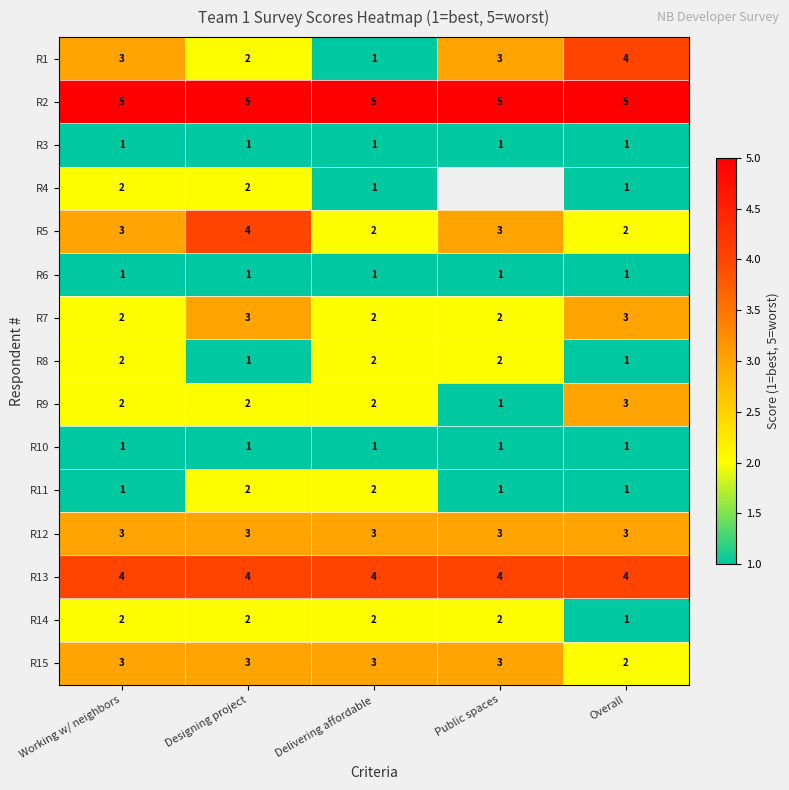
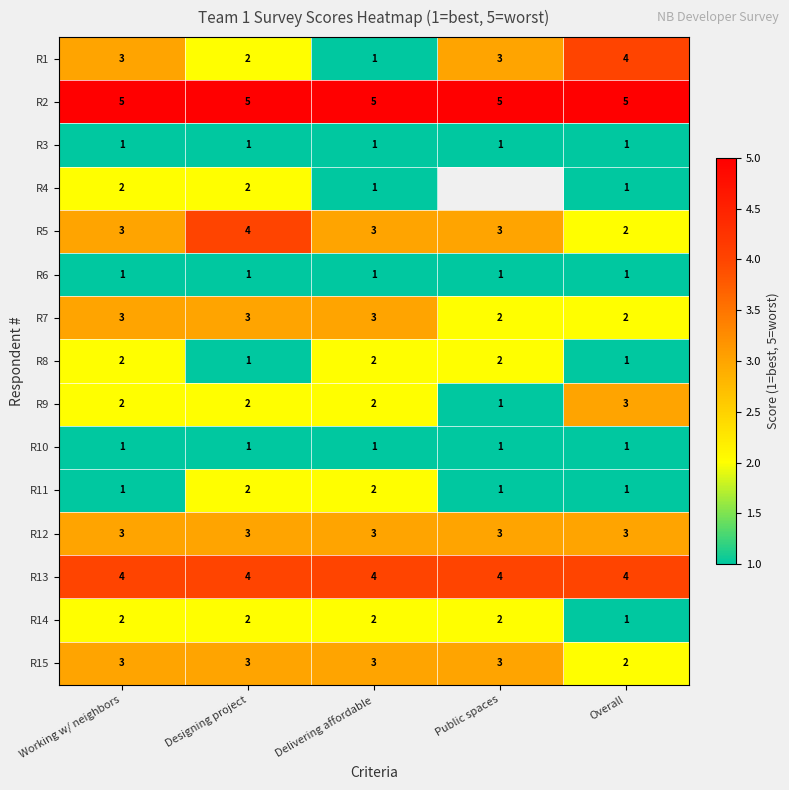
  {
    "R1": {
      "Working w/ neighbors": 3,
      "Designing project": 2,
      "Delivering affordable": 1,
      "Public spaces": 3,
      "Overall": 4
    },
    "R2": {
      "Working w/ neighbors": 5,
      "Designing project": 5,
      "Delivering affordable": 5,
      "Public spaces": 5,
      "Overall": 5
    },
    "R3": {
      "Working w/ neighbors": 1,
      "Designing project": 1,
      "Delivering affordable": 1,
      "Public spaces": 1,
      "Overall": 1
    },
    "R4": {
      "Working w/ neighbors": 2,
      "Designing project": 2,
      "Delivering affordable": 1,
      "Overall": 1
    },
    "R5": {
      "Working w/ neighbors": 3,
      "Designing project": 4,
-     "Delivering affordable": 2,
+     "Delivering affordable": 3,
      "Public spaces": 3,
      "Overall": 2
    },
    "R6": {
      "Working w/ neighbors": 1,
      "Designing project": 1,
      "Delivering affordable": 1,
      "Public spaces": 1,
      "Overall": 1
    },
    "R7": {
-     "Working w/ neighbors": 2,
+     "Working w/ neighbors": 3,
      "Designing project": 3,
-     "Delivering affordable": 2,
+     "Delivering affordable": 3,
      "Public spaces": 2,
-     "Overall": 3
+     "Overall": 2
    },
    "R8": {
      "Working w/ neighbors": 2,
      "Designing project": 1,
      "Delivering affordable": 2,
      "Public spaces": 2,
      "Overall": 1
    },
    "R9": {
      "Working w/ neighbors": 2,
      "Designing project": 2,
      "Delivering affordable": 2,
      "Public spaces": 1,
      "Overall": 3
    },
    "R10": {
      "Working w/ neighbors": 1,
      "Designing project": 1,
      "Delivering affordable": 1,
      "Public spaces": 1,
      "Overall": 1
    },
    "R11": {
      "Working w/ neighbors": 1,
      "Designing project": 2,
      "Delivering affordable": 2,
      "Public spaces": 1,
      "Overall": 1
    },
    "R12": {
      "Working w/ neighbors": 3,
      "Designing project": 3,
      "Delivering affordable": 3,
      "Public spaces": 3,
      "Overall": 3
    },
    "R13": {
      "Working w/ neighbors": 4,
      "Designing project": 4,
      "Delivering affordable": 4,
      "Public spaces": 4,
      "Overall": 4
    },
    "R14": {
      "Working w/ neighbors": 2,
      "Designing project": 2,
      "Delivering affordable": 2,
      "Public spaces": 2,
      "Overall": 1
    },
    "R15": {
      "Working w/ neighbors": 3,
      "Designing project": 3,
      "Delivering affordable": 3,
      "Public spaces": 3,
      "Overall": 2
    }
  }
